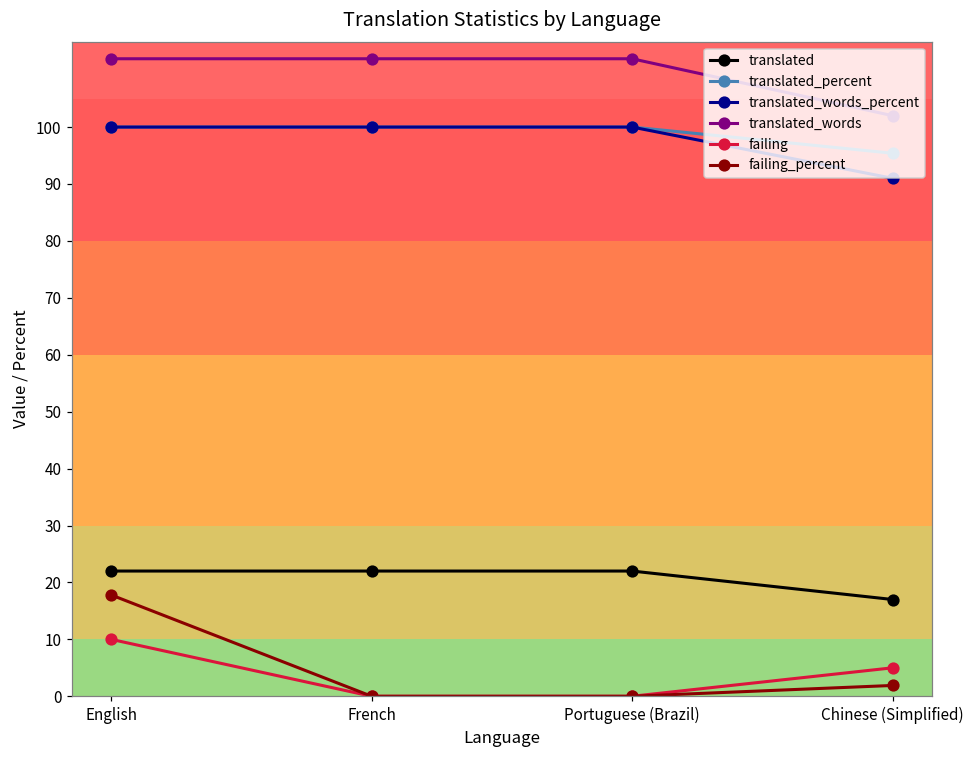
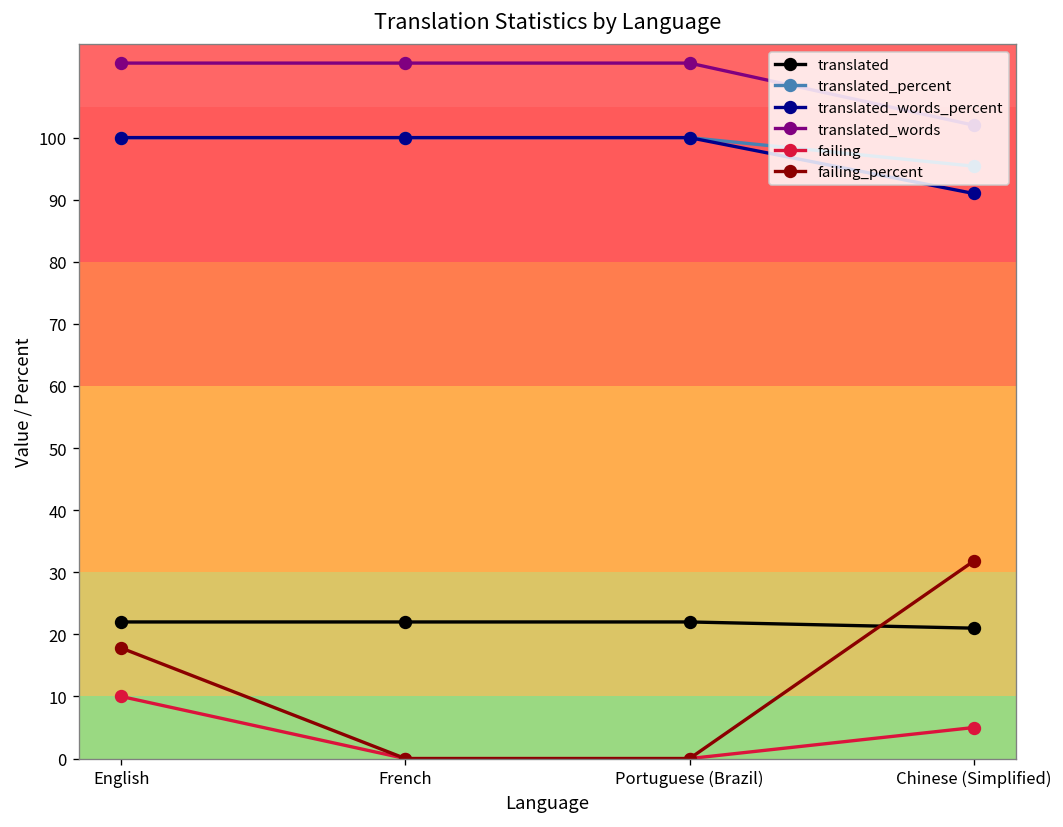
  {
    "translated": {
      "English": 22,
      "French": 22,
      "Portuguese (Brazil)": 22,
-     "Chinese (Simplified)": 17
+     "Chinese (Simplified)": 21
    },
    "translated_words": {
      "English": 112,
      "French": 112,
      "Portuguese (Brazil)": 112
    },
    "failing": {
      "English": 10,
      "Chinese (Simplified)": 5
    },
    "failing_percent": {
      "English": 18,
-     "Chinese (Simplified)": 2
+     "Chinese (Simplified)": 32
    }
  }
